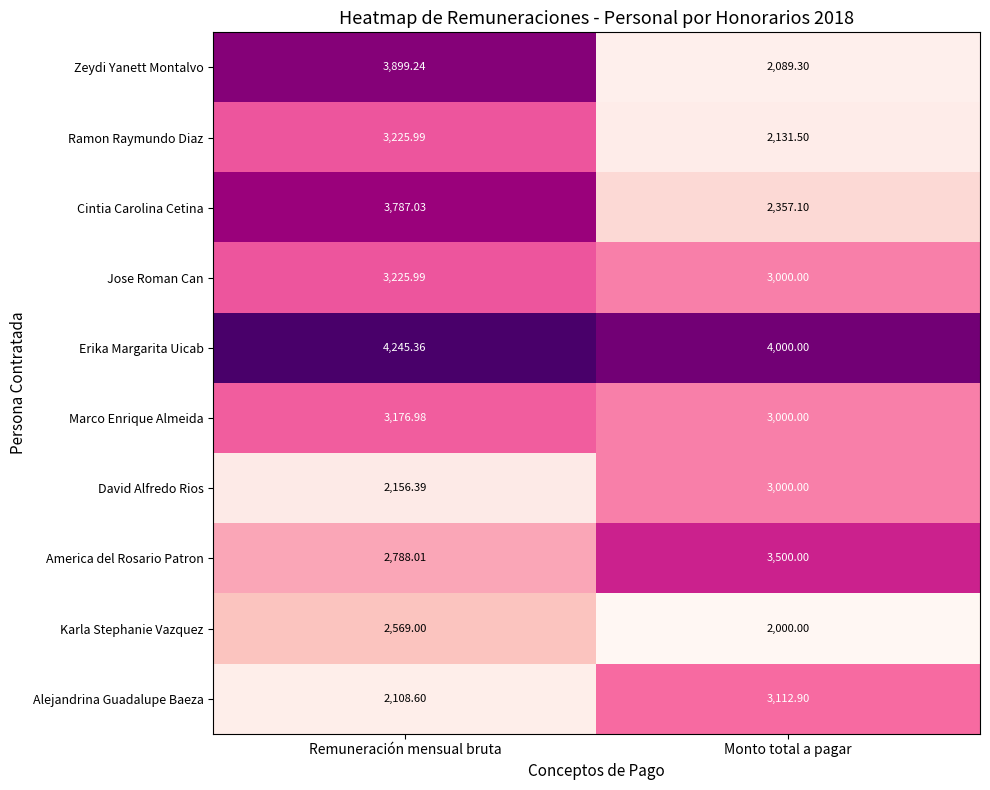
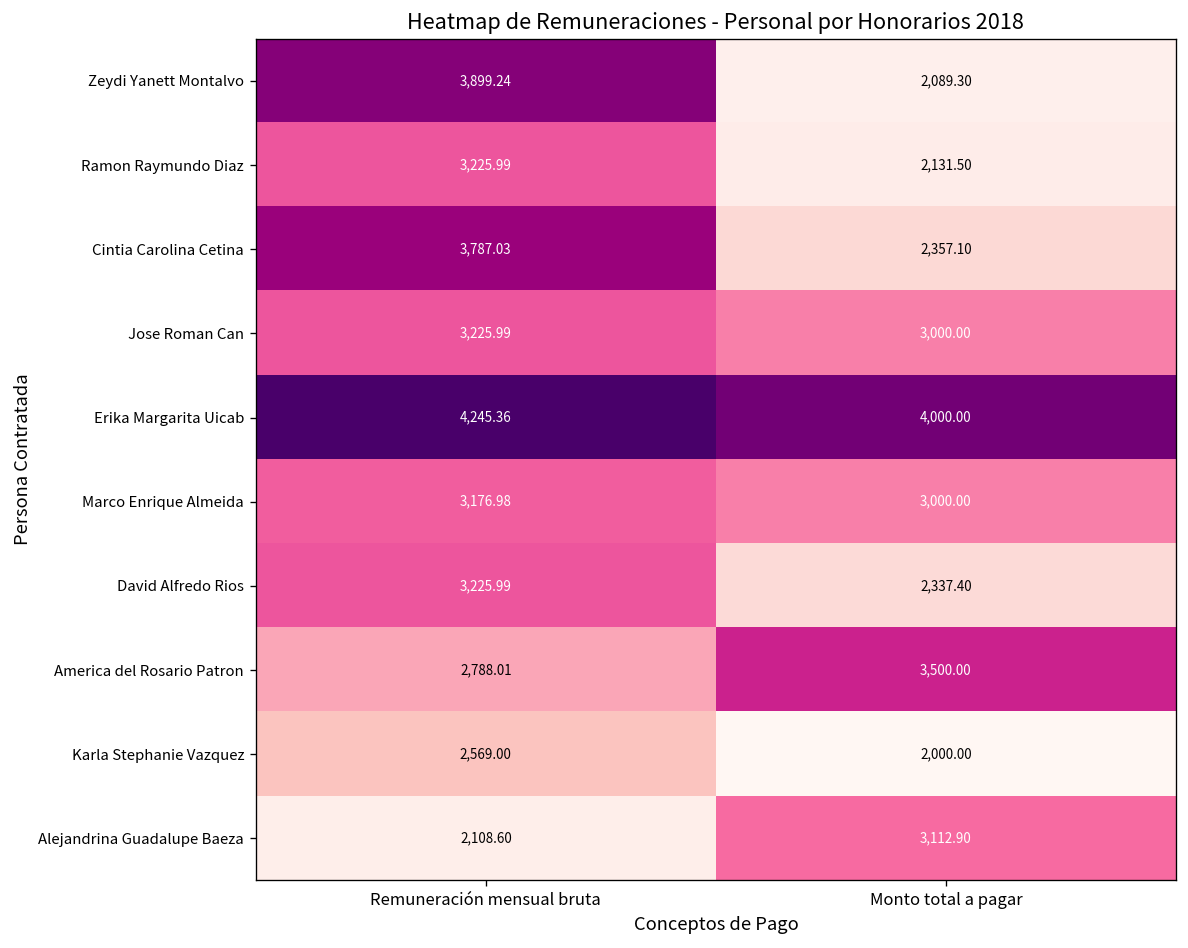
  {
    "Zeydi Yanett Montalvo": {
      "Remuneración mensual bruta": "3,899.24",
      "Monto total a pagar": "2,089.30"
    },
    "Ramon Raymundo Diaz": {
      "Remuneración mensual bruta": "3,225.99",
      "Monto total a pagar": "2,131.50"
    },
    "Cintia Carolina Cetina": {
      "Remuneración mensual bruta": "3,787.03",
      "Monto total a pagar": "2,357.10"
    },
    "Jose Roman Can": {
      "Remuneración mensual bruta": "3,225.99",
      "Monto total a pagar": "3,000.00"
    },
    "Erika Margarita Uicab": {
      "Remuneración mensual bruta": "4,245.36",
      "Monto total a pagar": "4,000.00"
    },
    "Marco Enrique Almeida": {
      "Remuneración mensual bruta": "3,176.98",
      "Monto total a pagar": "3,000.00"
    },
    "David Alfredo Rios": {
-     "Remuneración mensual bruta": "2,156.39",
-     "Monto total a pagar": "3,000.00"
+     "Remuneración mensual bruta": "3,225.99",
+     "Monto total a pagar": "2,337.40"
    },
    "America del Rosario Patron": {
      "Remuneración mensual bruta": "2,788.01",
      "Monto total a pagar": "3,500.00"
    },
    "Karla Stephanie Vazquez": {
      "Remuneración mensual bruta": "2,569.00",
      "Monto total a pagar": "2,000.00"
    },
    "Alejandrina Guadalupe Baeza": {
      "Remuneración mensual bruta": "2,108.60",
      "Monto total a pagar": "3,112.90"
    }
  }
